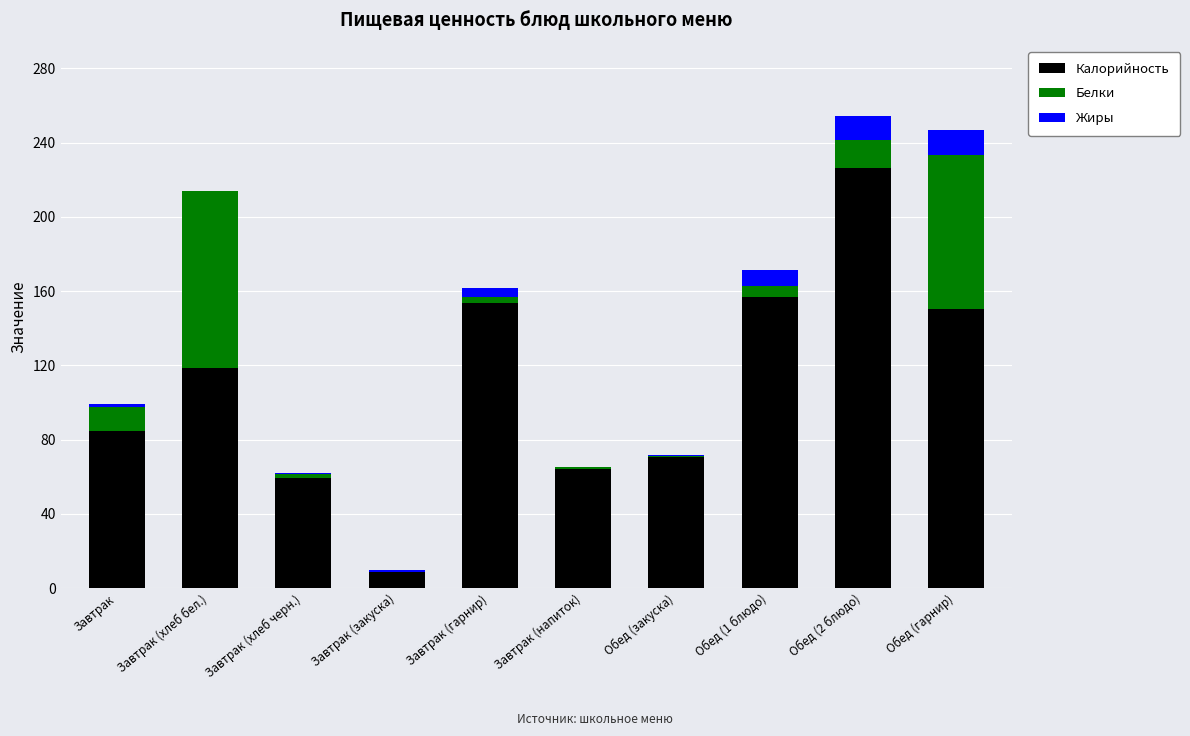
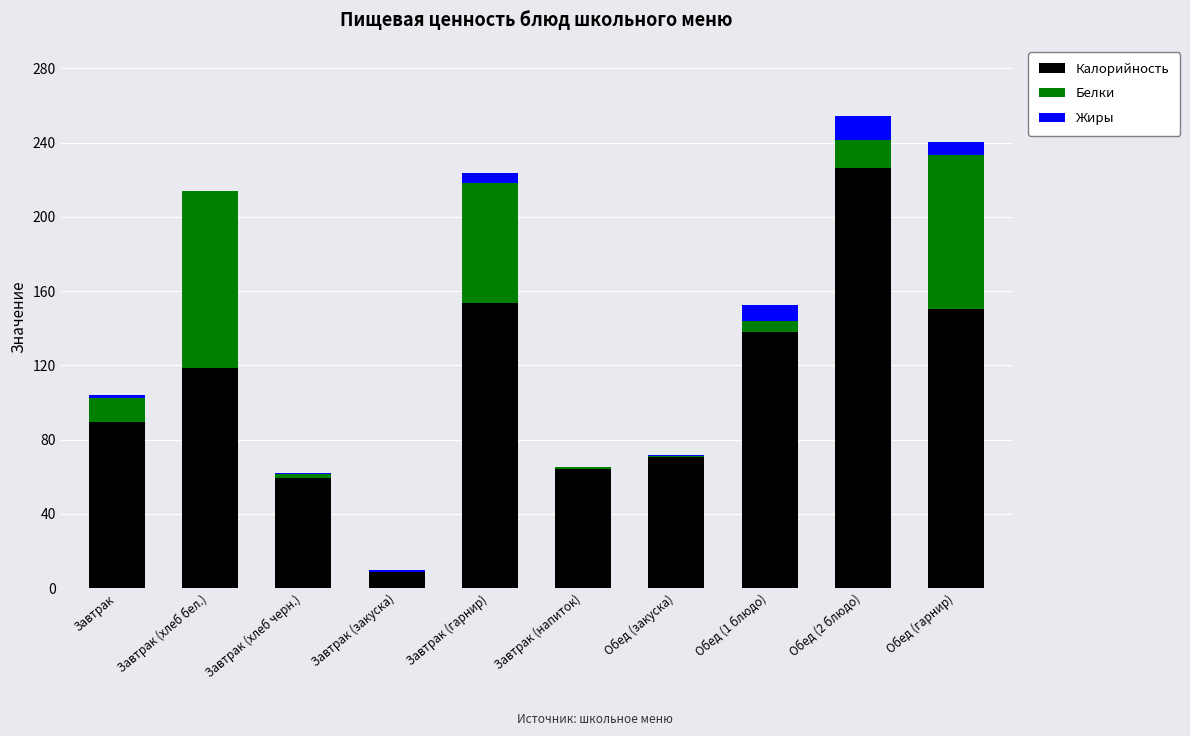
  {
    "Калорийность": {
-     "Завтрак": 85,
+     "Завтрак": 90,
      "Завтрак (хлеб бел.)": 119,
      "Завтрак (хлеб черн.)": 59,
      "Завтрак (закуска)": 8,
      "Завтрак (гарнир)": 153,
      "Завтрак (напиток)": 64,
      "Обед (закуска)": 71,
-     "Обед (1 блюдо)": 157,
+     "Обед (1 блюдо)": 138,
      "Обед (2 блюдо)": 226,
      "Обед (гарнир)": 150
    },
    "Белки": {
      "Завтрак": 13,
      "Завтрак (хлеб бел.)": 95,
      "Завтрак (хлеб черн.)": 2,
-     "Завтрак (гарнир)": 3,
+     "Завтрак (гарнир)": 65,
      "Обед (1 блюдо)": 6,
      "Обед (2 блюдо)": 15,
      "Обед (гарнир)": 83
    },
    "Жиры": {
      "Завтрак": 2,
      "Завтрак (гарнир)": 5,
      "Обед (1 блюдо)": 9,
      "Обед (2 блюдо)": 13,
-     "Обед (гарнир)": 13
+     "Обед (гарнир)": 7
    }
  }
